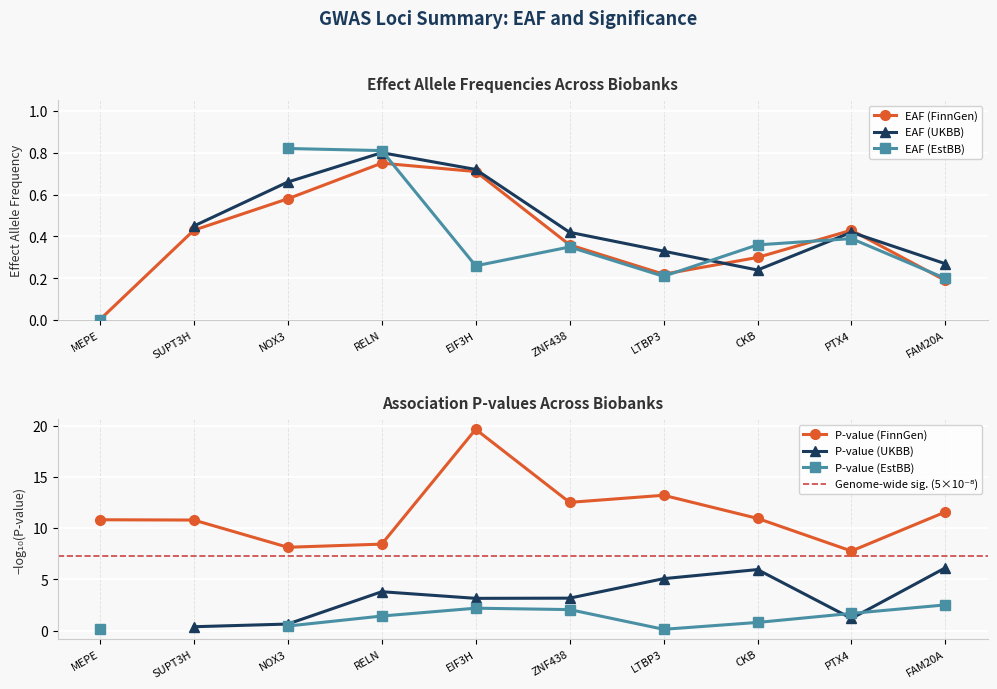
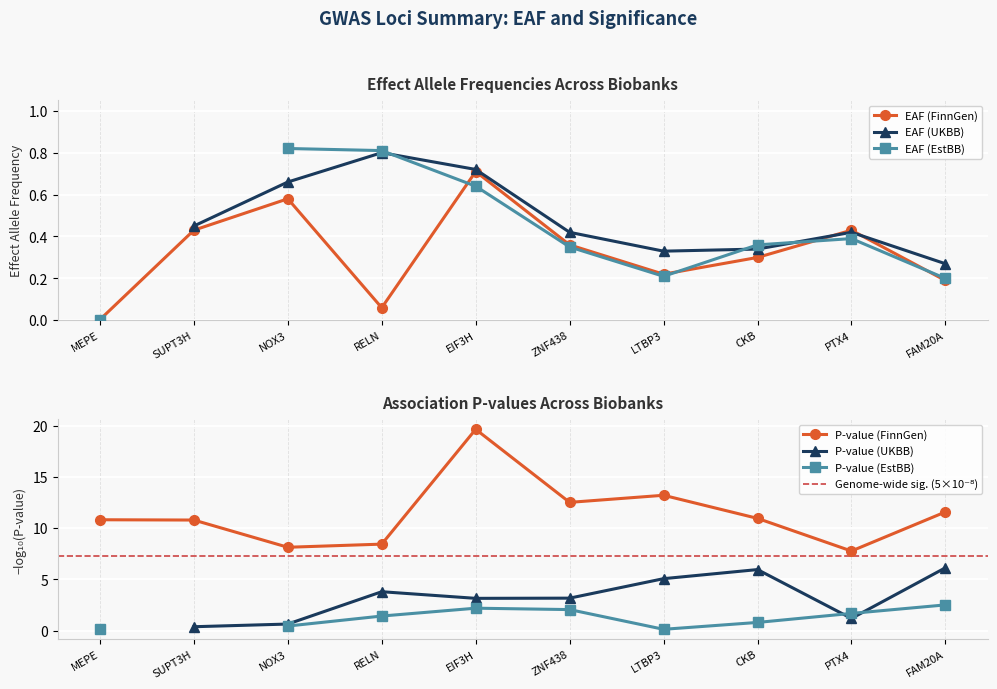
  {
    "Effect Allele Frequencies Across Biobanks": {
      "EAF (FinnGen)": {
        "SUPT3H": 0.43,
        "NOX3": 0.58,
-       "RELN": 0.75,
+       "RELN": 0.06,
        "CKB": 0.30
      },
      "EAF (UKBB)": {
        "SUPT3H": 0.45,
        "NOX3": 0.66,
        "ZNF438": 0.42,
        "LTBP3": 0.33,
-       "CKB": 0.24,
+       "CKB": 0.34,
        "FAM20A": 0.27
      },
      "EAF (EstBB)": {
        "NOX3": 0.82,
-       "EIF3H": 0.26,
+       "EIF3H": 0.64,
        "CKB": 0.36,
        "PTX4": 0.39
      }
    },
    "Association P-values Across Biobanks": {
      "P-value (FinnGen)": {
        "MEPE": 10.8,
        "SUPT3H": 10.8,
        "NOX3": 8.1,
        "RELN": 8.4,
        "EIF3H": 19.7,
        "ZNF438": 12.5,
        "LTBP3": 13.2,
        "CKB": 11.0,
        "PTX4": 7.8,
        "FAM20A": 11.6
      },
      "P-value (UKBB)": {
        "SUPT3H": 0.4,
        "RELN": 3.8,
        "EIF3H": 3.1,
        "ZNF438": 3.2,
        "LTBP3": 5.1,
        "CKB": 6.0,
        "PTX4": 1.2,
        "FAM20A": 6.1
      },
      "P-value (EstBB)": {
        "MEPE": 0.1,
        "RELN": 1.4,
        "EIF3H": 2.2,
        "ZNF438": 2.1,
        "LTBP3": 0.1,
        "CKB": 0.8,
        "PTX4": 1.7,
        "FAM20A": 2.5
      }
    }
  }
